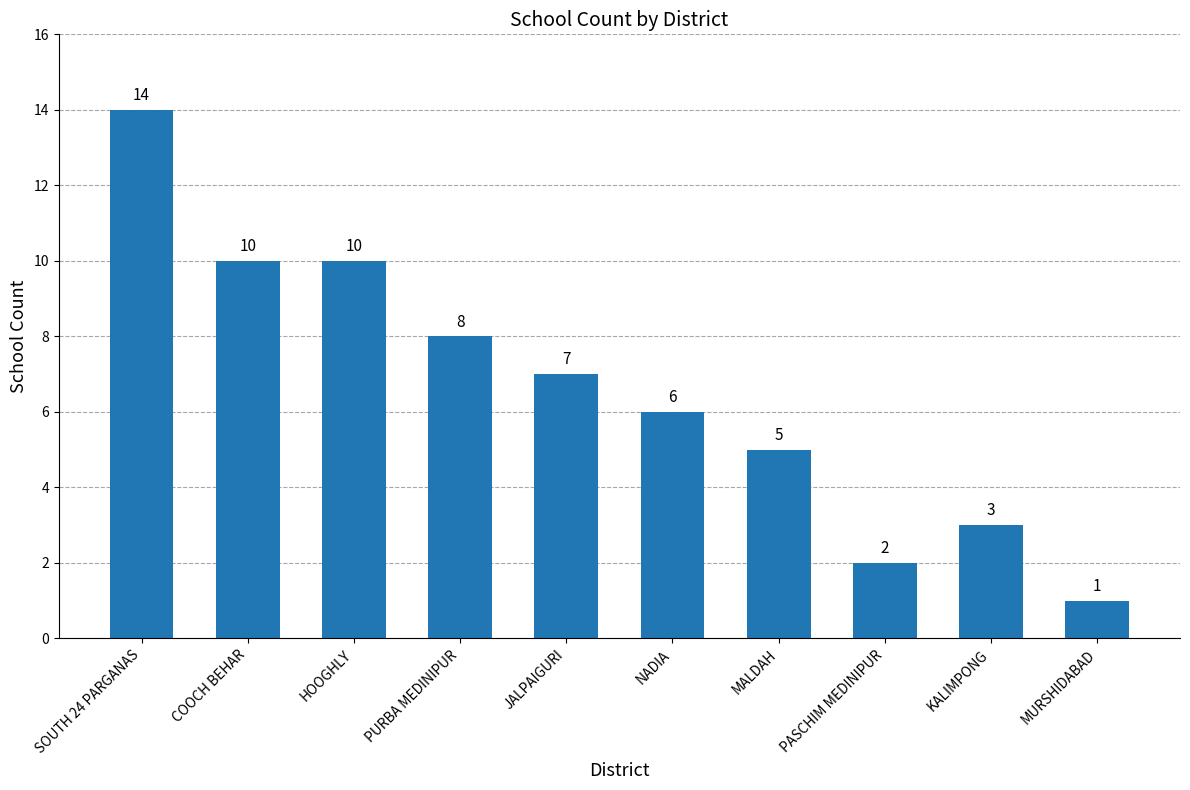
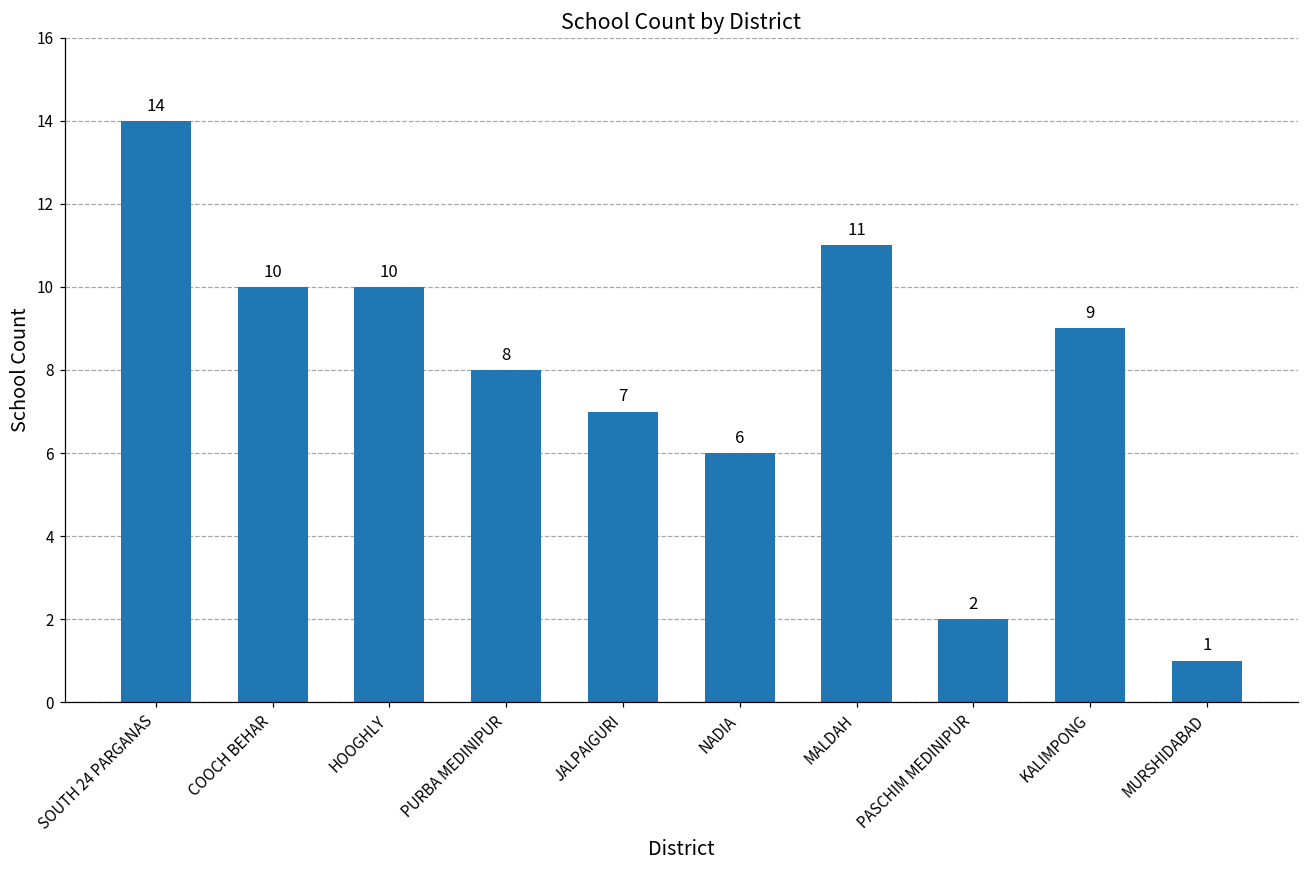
  {
    "SOUTH 24 PARGANAS": 14,
    "COOCH BEHAR": 10,
    "HOOGHLY": 10,
    "PURBA MEDINIPUR": 8,
    "JALPAIGURI": 7,
    "NADIA": 6,
-   "MALDAH": 5,
+   "MALDAH": 11,
    "PASCHIM MEDINIPUR": 2,
-   "KALIMPONG": 3,
+   "KALIMPONG": 9,
    "MURSHIDABAD": 1
  }
